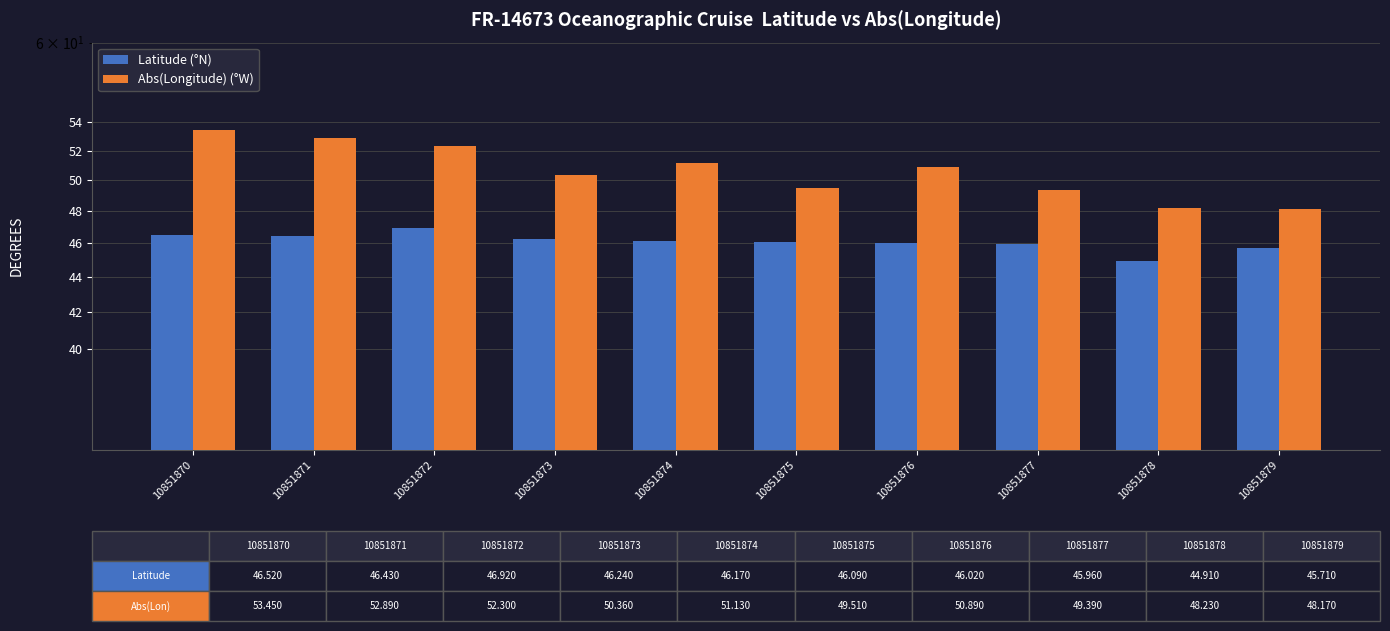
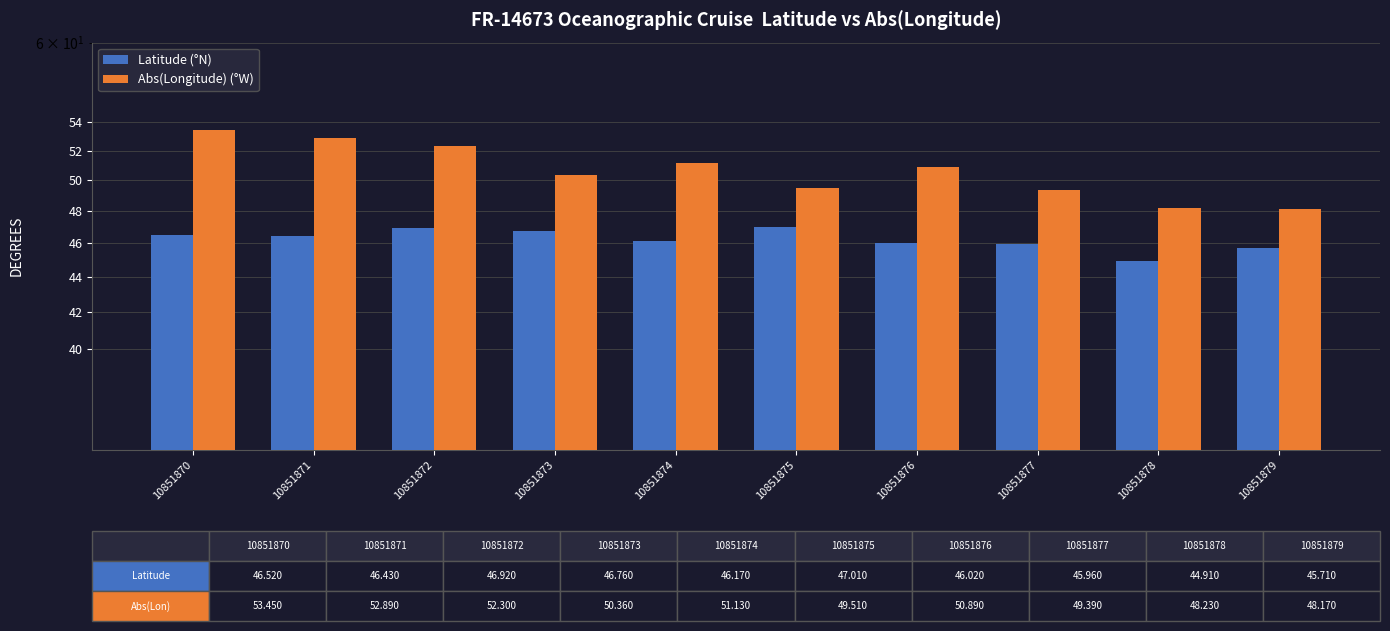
  {
    "Latitude (°N)": {
-     "10851873": 46.240,
-     "10851875": 46.090
+     "10851873": 46.760,
+     "10851875": 47.010
    },
    "Abs(Longitude) (°W)": {
      "10851879": 48.170
    }
  }
